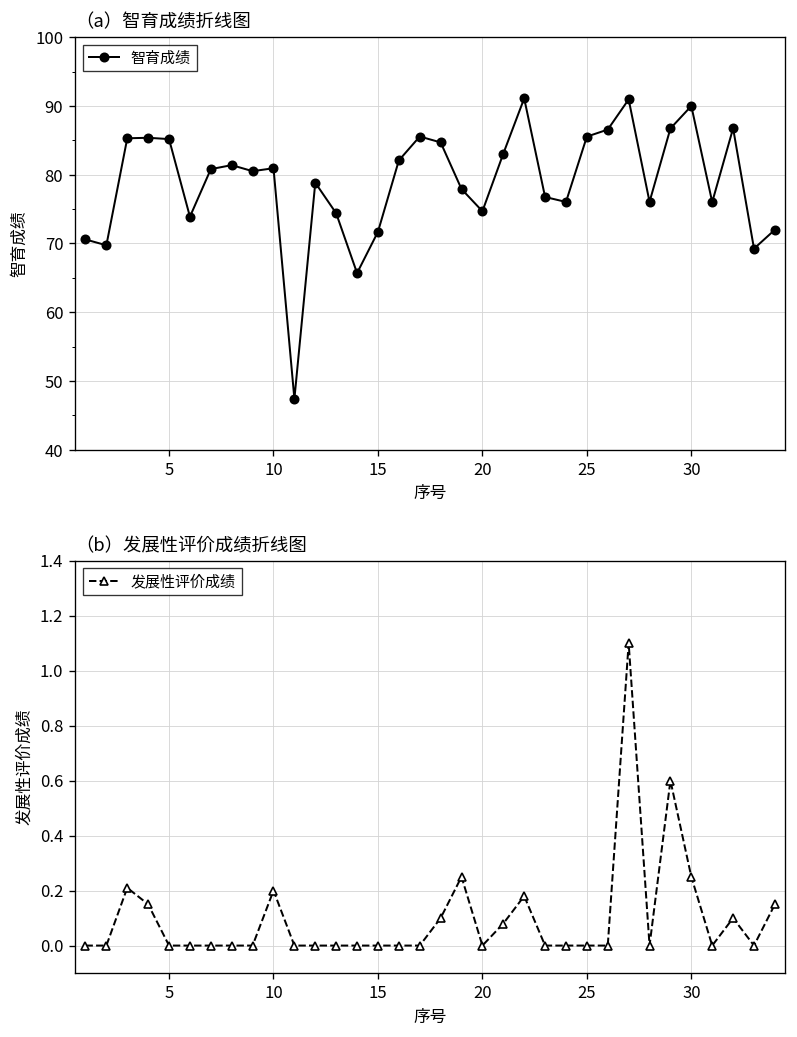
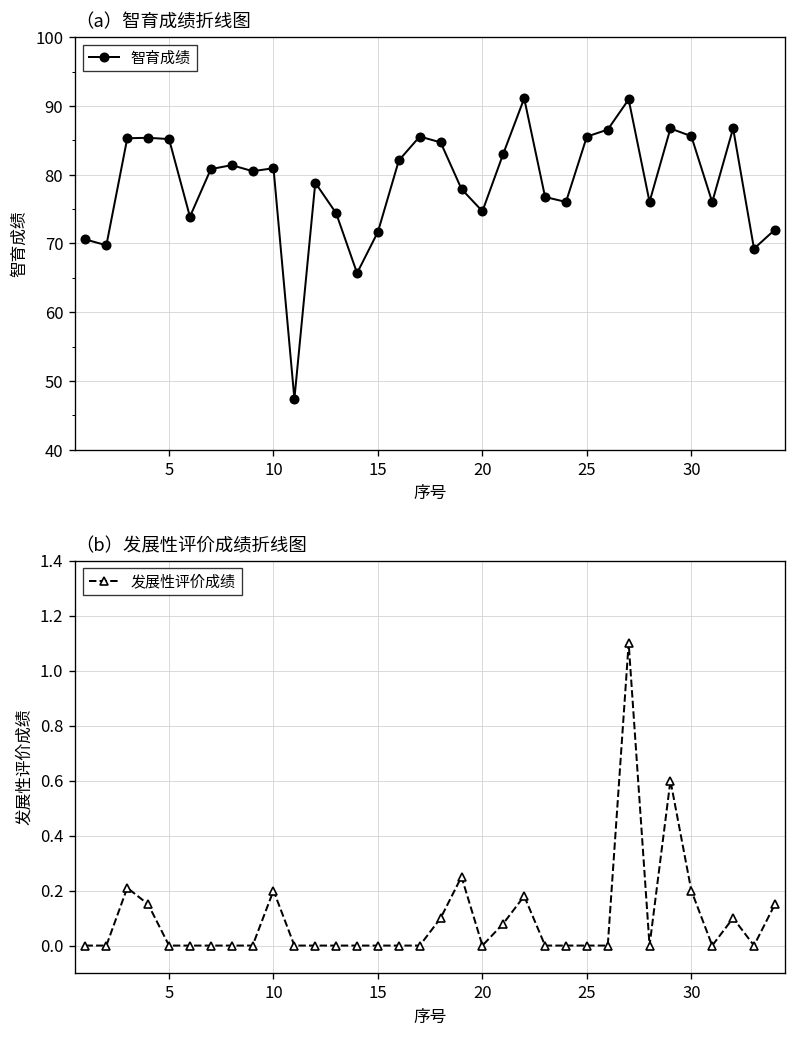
  {
    "（a）智育成绩折线图": {
      "5": 85,
      "10": 81,
      "15": 72,
      "20": 75,
      "25": 86,
-     "30": 90
+     "30": 86
    },
    "（b）发展性评价成绩折线图": {
      "5": 0.00,
      "10": 0.20,
      "15": 0.00,
      "20": 0.00,
      "25": 0.00,
-     "30": 0.25
+     "30": 0.20
    }
  }
